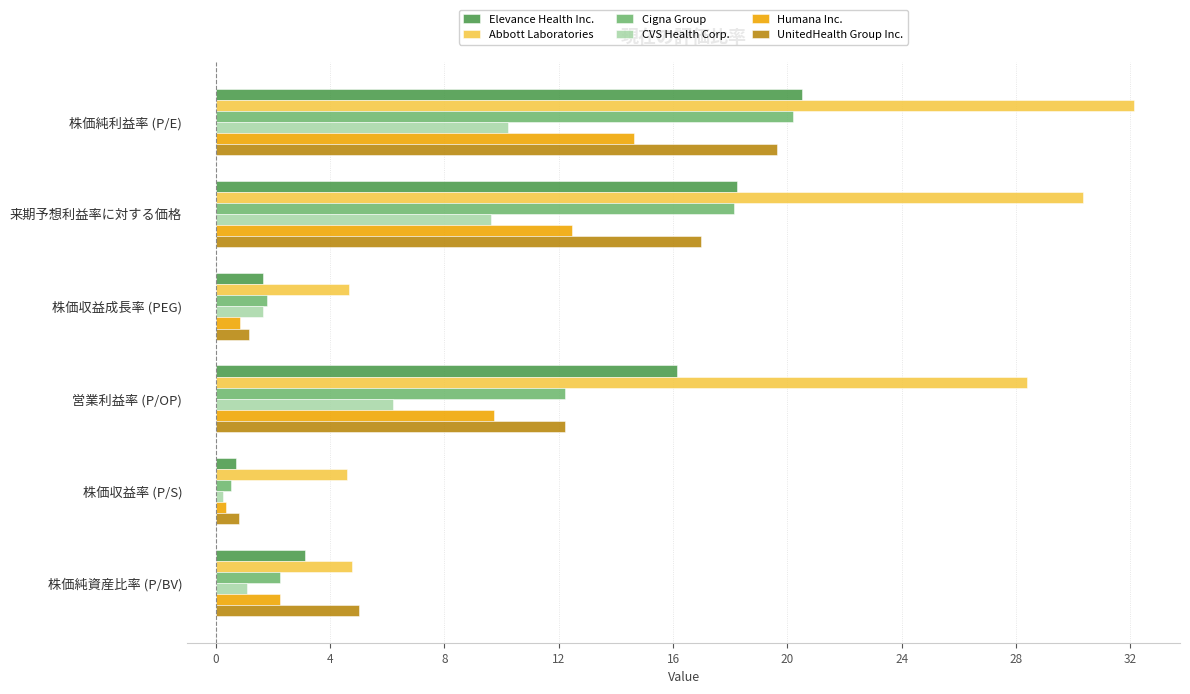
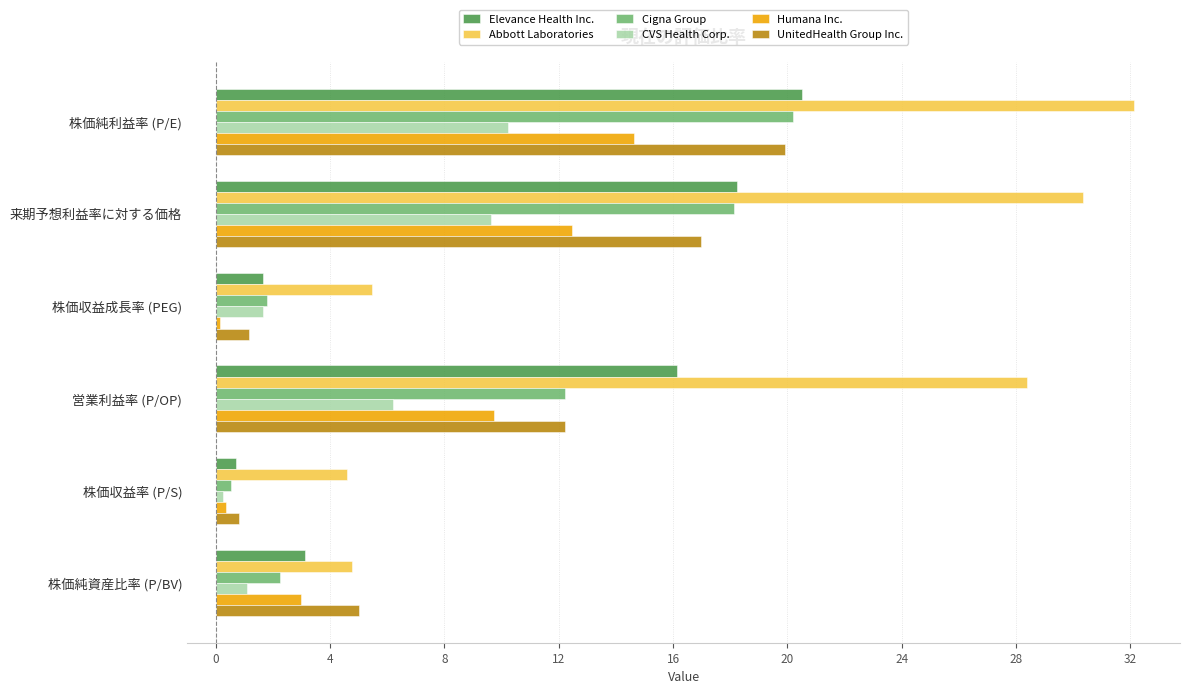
  {
    "Abbott Laboratories": {
      "株価純利益率 (P/E)": 32.1,
      "来期予想利益率に対する価格": 30.4,
-     "株価収益成長率 (PEG)": 4.7,
+     "株価収益成長率 (PEG)": 5.5,
      "営業利益率 (P/OP)": 28.4,
      "株価収益率 (P/S)": 4.6,
      "株価純資産比率 (P/BV)": 4.8
    },
    "CVS Health Corp.": {
      "株価純利益率 (P/E)": 10.2,
      "来期予想利益率に対する価格": 9.6,
      "株価収益成長率 (PEG)": 1.7,
      "営業利益率 (P/OP)": 6.2,
      "株価収益率 (P/S)": 0.2,
      "株価純資産比率 (P/BV)": 1.1
    },
    "Humana Inc.": {
      "株価純利益率 (P/E)": 14.6,
      "来期予想利益率に対する価格": 12.5,
-     "株価収益成長率 (PEG)": 0.8,
+     "株価収益成長率 (PEG)": 0.1,
      "営業利益率 (P/OP)": 9.7,
      "株価収益率 (P/S)": 0.4,
-     "株価純資産比率 (P/BV)": 2.2
+     "株価純資産比率 (P/BV)": 3.0
    },
    "UnitedHealth Group Inc.": {
-     "株価純利益率 (P/E)": 19.6,
+     "株価純利益率 (P/E)": 19.9,
      "来期予想利益率に対する価格": 17.0,
      "株価収益成長率 (PEG)": 1.2,
      "営業利益率 (P/OP)": 12.2,
      "株価収益率 (P/S)": 0.8,
      "株価純資産比率 (P/BV)": 5.0
    }
  }
